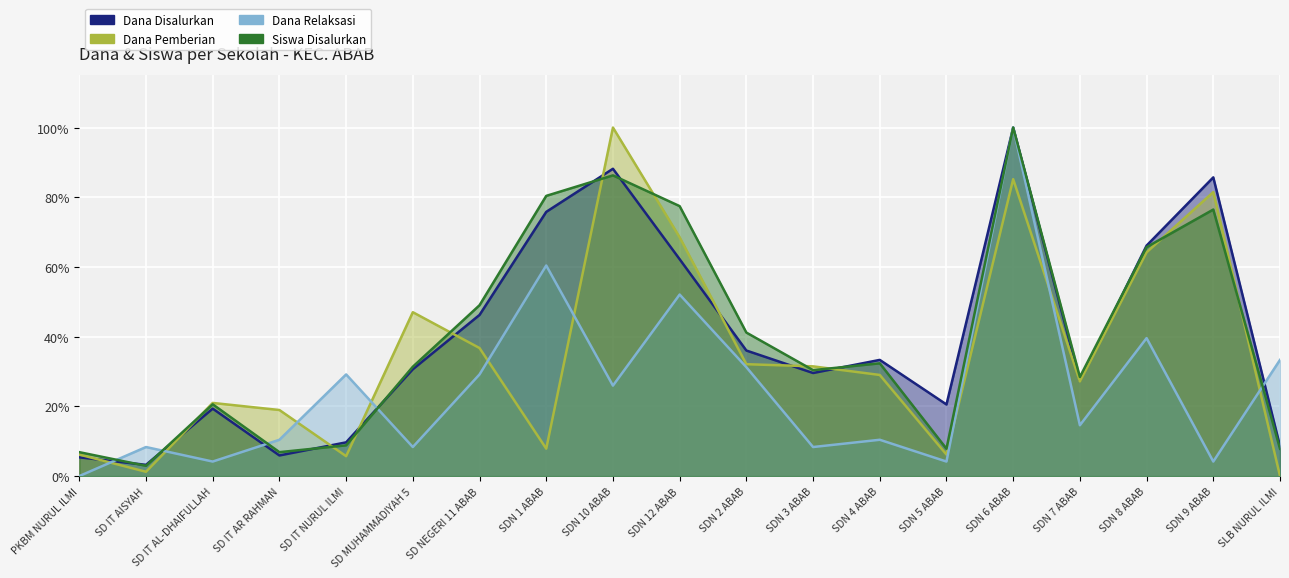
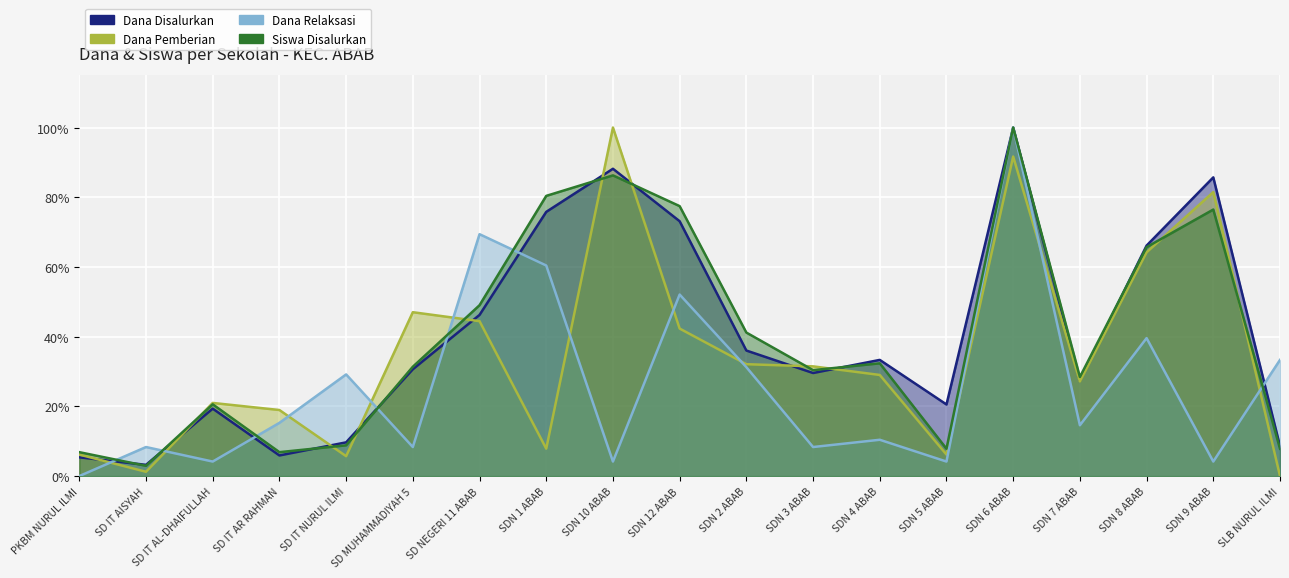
  {
    "Dana Disalurkan": {
      "PKBM NURUL ILMI": "5%",
      "SD IT AL-DHAIFULLAH": "19%",
      "SD IT AR RAHMAN": "6%",
      "SD IT NURUL ILMI": "10%",
      "SD MUHAMMADIYAH 5": "31%",
      "SD NEGERI 11 ABAB": "46%",
      "SDN 1 ABAB": "76%",
      "SDN 10 ABAB": "88%",
-     "SDN 12 ABAB": "62%",
+     "SDN 12 ABAB": "73%",
      "SDN 2 ABAB": "36%",
      "SDN 3 ABAB": "30%",
      "SDN 4 ABAB": "33%",
      "SDN 5 ABAB": "21%",
      "SDN 9 ABAB": "86%",
      "SLB NURUL ILMI": "9%"
    },
    "Dana Pemberian": {
      "SD IT AISYAH": "1%",
      "SD IT AR RAHMAN": "19%",
      "SD IT NURUL ILMI": "6%",
      "SD MUHAMMADIYAH 5": "47%",
-     "SD NEGERI 11 ABAB": "37%",
+     "SD NEGERI 11 ABAB": "44%",
      "SDN 1 ABAB": "8%",
      "SDN 10 ABAB": "100%",
-     "SDN 12 ABAB": "69%",
+     "SDN 12 ABAB": "42%",
      "SDN 2 ABAB": "32%",
      "SDN 3 ABAB": "31%",
      "SDN 4 ABAB": "29%",
      "SDN 5 ABAB": "6%",
-     "SDN 6 ABAB": "85%",
+     "SDN 6 ABAB": "92%",
      "SDN 8 ABAB": "64%",
      "SDN 9 ABAB": "81%",
      "SLB NURUL ILMI": "0%"
    },
    "Dana Relaksasi": {
      "PKBM NURUL ILMI": "0%",
      "SD IT AISYAH": "8%",
      "SD IT AL-DHAIFULLAH": "4%",
-     "SD IT AR RAHMAN": "10%",
+     "SD IT AR RAHMAN": "15%",
      "SD IT NURUL ILMI": "29%",
      "SD MUHAMMADIYAH 5": "8%",
-     "SD NEGERI 11 ABAB": "29%",
+     "SD NEGERI 11 ABAB": "69%",
      "SDN 1 ABAB": "60%",
-     "SDN 10 ABAB": "26%",
+     "SDN 10 ABAB": "4%",
      "SDN 12 ABAB": "52%",
      "SDN 2 ABAB": "31%",
      "SDN 3 ABAB": "8%",
      "SDN 4 ABAB": "10%",
      "SDN 5 ABAB": "4%",
      "SDN 7 ABAB": "15%",
      "SDN 8 ABAB": "40%",
      "SDN 9 ABAB": "4%",
      "SLB NURUL ILMI": "33%"
    },
    "Siswa Disalurkan": {
      "SD IT AR RAHMAN": "7%",
      "SD IT NURUL ILMI": "9%",
      "SD MUHAMMADIYAH 5": "31%",
      "SD NEGERI 11 ABAB": "49%",
      "SDN 1 ABAB": "80%",
      "SDN 10 ABAB": "86%",
      "SDN 12 ABAB": "77%",
      "SDN 2 ABAB": "41%",
      "SDN 3 ABAB": "30%",
      "SDN 4 ABAB": "32%",
      "SDN 5 ABAB": "8%",
      "SDN 7 ABAB": "28%",
      "SDN 9 ABAB": "76%",
      "SLB NURUL ILMI": "8%"
    }
  }
